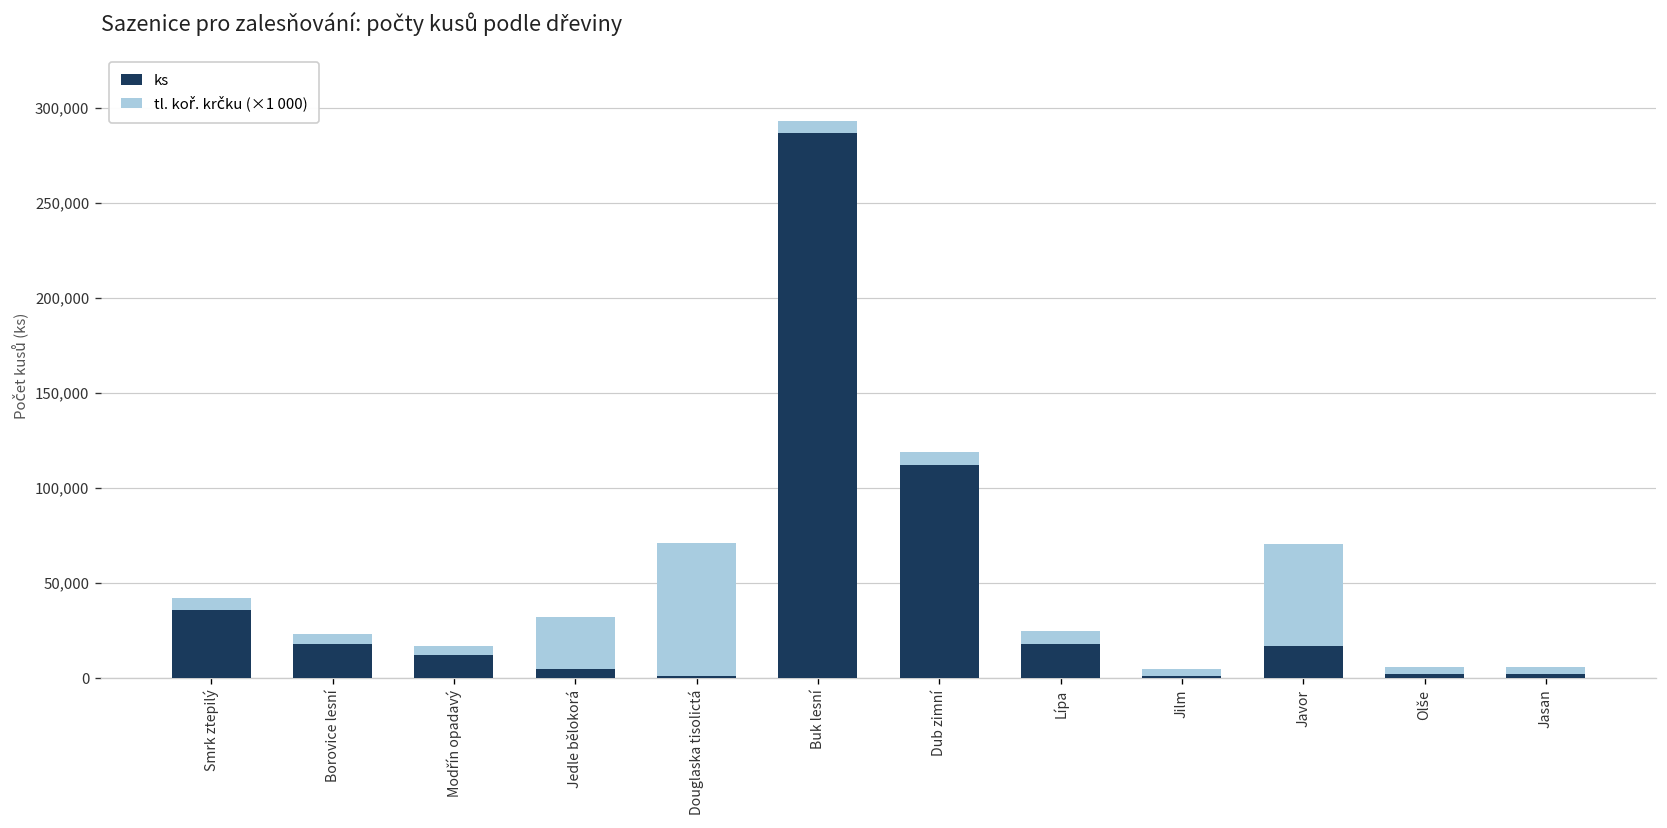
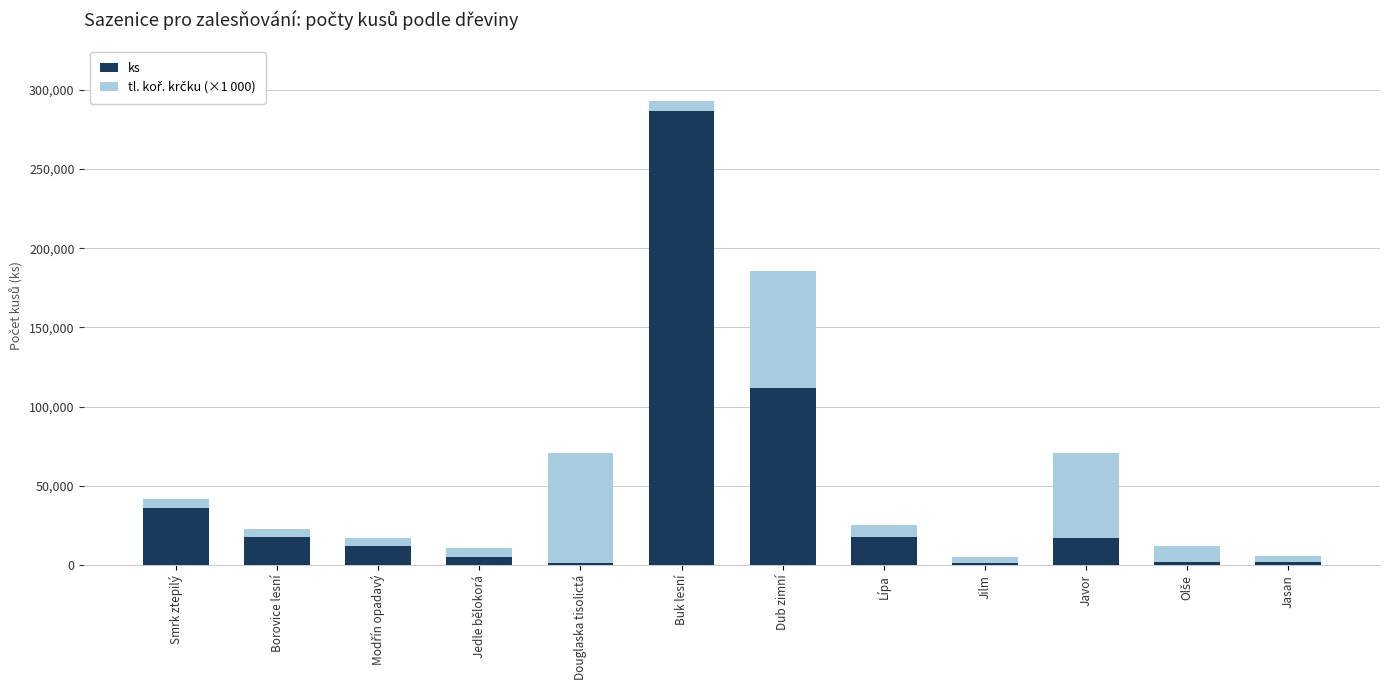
  {
    "ks": {
      "Smrk ztepilý": "36,000",
      "Borovice lesní": "18,000",
      "Modřín opadavý": "12,000",
      "Jedle bělokorá": "5,000",
      "Buk lesní": "287,000",
      "Dub zimní": "112,000",
      "Lípa": "18,000",
      "Javor": "17,000",
      "Olše": "2,000",
      "Jasan": "2,000"
    },
    "tl. koř. krčku (×1 000)": {
      "Smrk ztepilý": "6,000",
      "Borovice lesní": "5,000",
      "Modřín opadavý": "5,000",
-     "Jedle bělokorá": "27,000",
+     "Jedle bělokorá": "6,000",
      "Douglaska tisolictá": "70,000",
      "Buk lesní": "6,000",
-     "Dub zimní": "7,000",
+     "Dub zimní": "74,000",
      "Lípa": "7,000",
      "Jilm": "4,000",
      "Javor": "54,000",
-     "Olše": "4,000",
+     "Olše": "10,000",
      "Jasan": "4,000"
    }
  }
